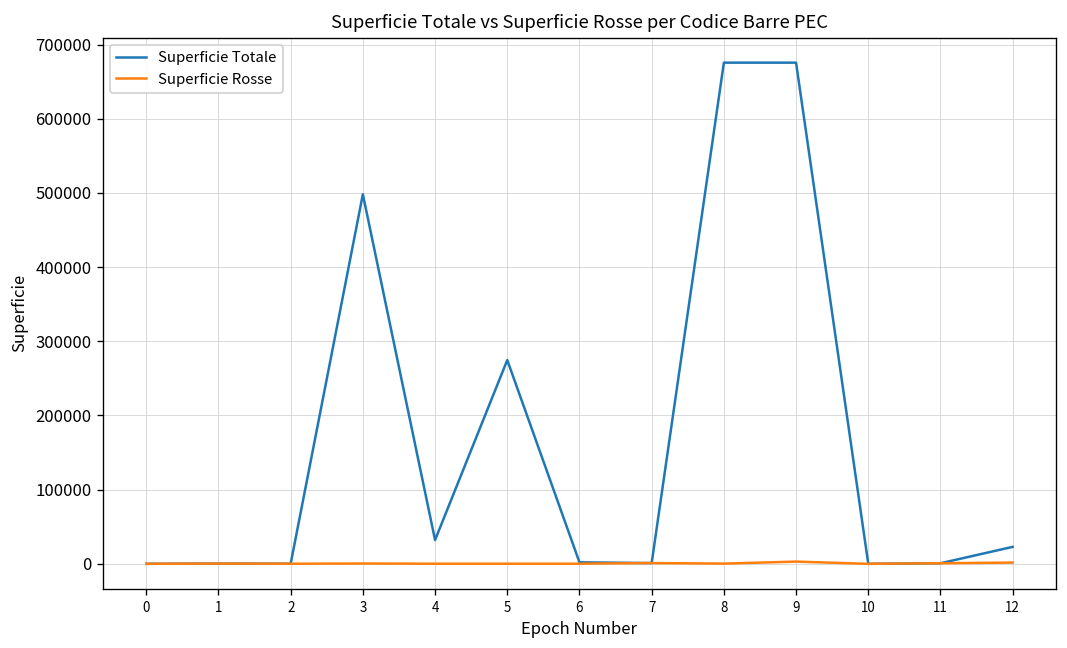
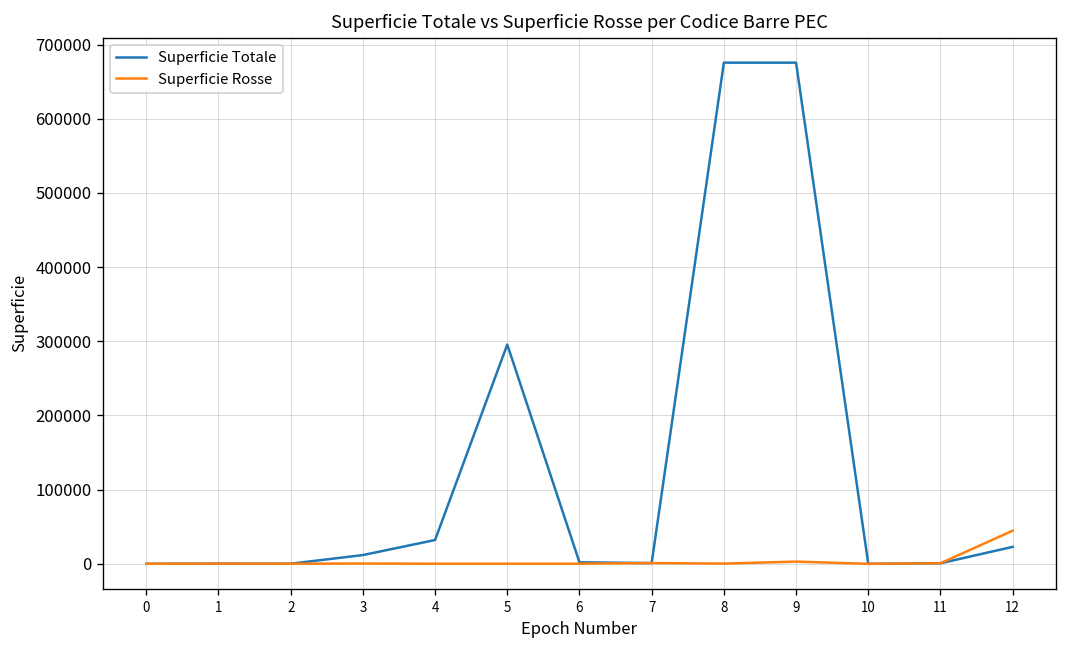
  {
    "Superficie Totale": {
-     "3": 500000,
+     "3": 10000,
      "4": 30000,
-     "5": 270000,
+     "5": 300000,
      "8": 680000,
      "9": 680000,
      "12": 20000
    },
    "Superficie Rosse": {
      "3": 0,
      "4": 0,
      "5": 0,
      "8": 0,
      "9": 0,
-     "12": 0
+     "12": 40000
    }
  }
